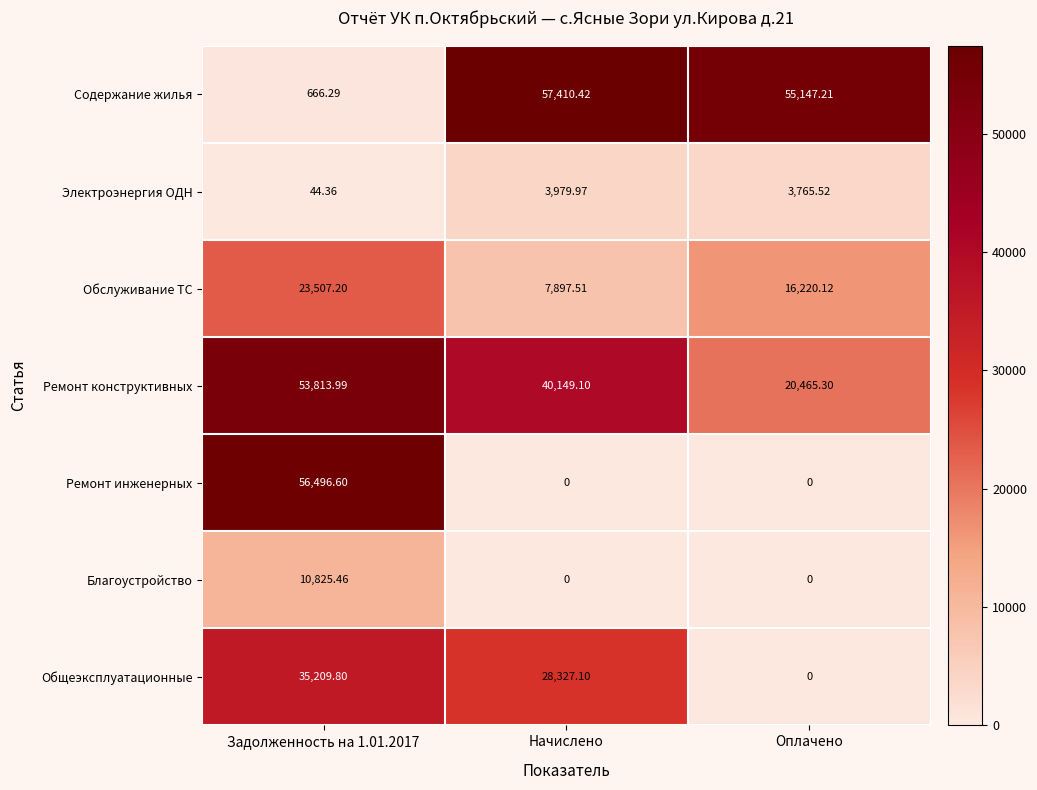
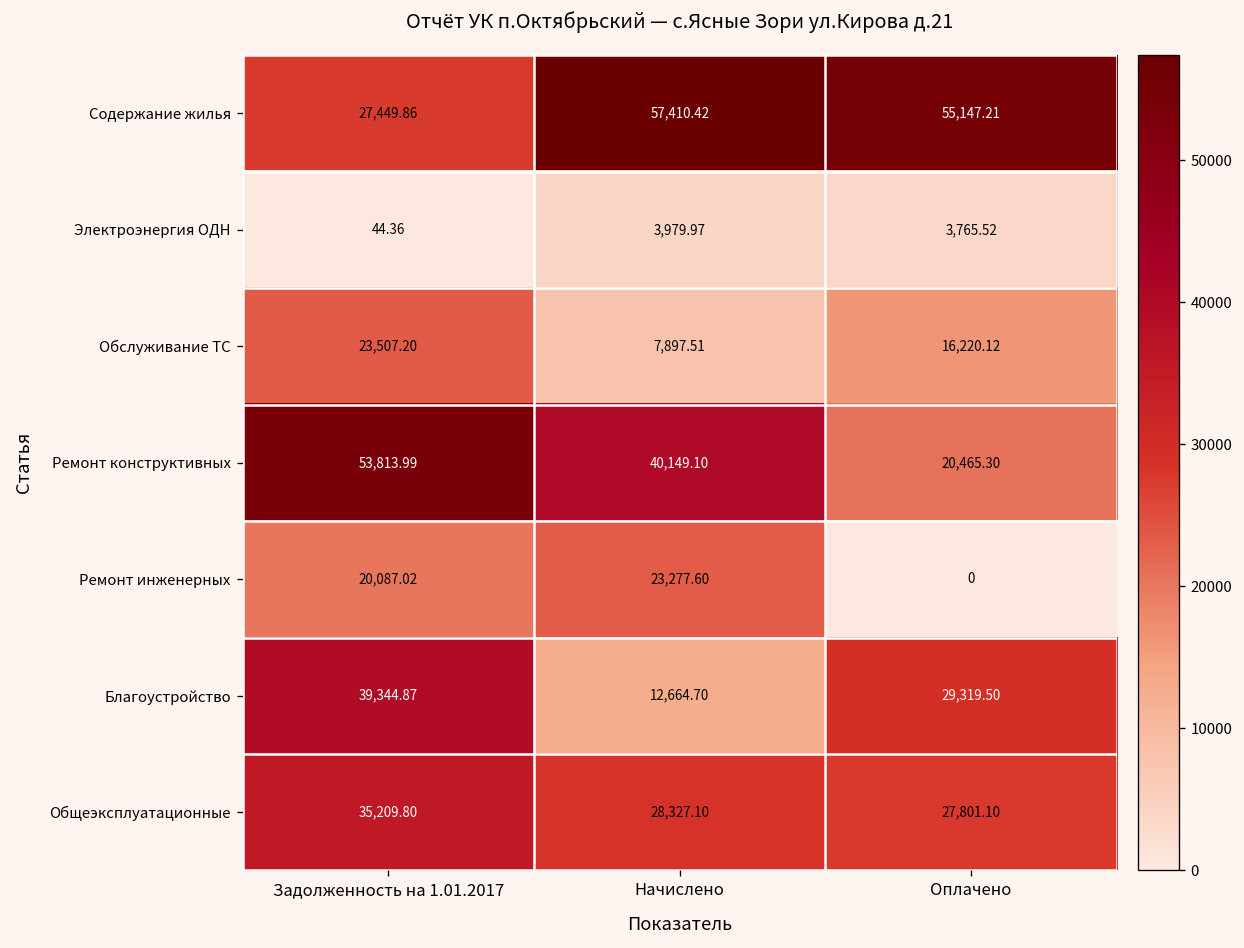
  {
    "Содержание жилья": {
-     "Задолженность на 1.01.2017": "666.29",
+     "Задолженность на 1.01.2017": "27,449.86",
      "Начислено": "57,410.42",
      "Оплачено": "55,147.21"
    },
    "Электроэнергия ОДН": {
      "Задолженность на 1.01.2017": "44.36",
      "Начислено": "3,979.97",
      "Оплачено": "3,765.52"
    },
    "Обслуживание ТС": {
      "Задолженность на 1.01.2017": "23,507.20",
      "Начислено": "7,897.51",
      "Оплачено": "16,220.12"
    },
    "Ремонт конструктивных": {
      "Задолженность на 1.01.2017": "53,813.99",
      "Начислено": "40,149.10",
      "Оплачено": "20,465.30"
    },
    "Ремонт инженерных": {
-     "Задолженность на 1.01.2017": "56,496.60",
-     "Начислено": "0",
+     "Задолженность на 1.01.2017": "20,087.02",
+     "Начислено": "23,277.60",
      "Оплачено": "0"
    },
    "Благоустройство": {
-     "Задолженность на 1.01.2017": "10,825.46",
-     "Начислено": "0",
-     "Оплачено": "0"
+     "Задолженность на 1.01.2017": "39,344.87",
+     "Начислено": "12,664.70",
+     "Оплачено": "29,319.50"
    },
    "Общеэксплуатационные": {
      "Задолженность на 1.01.2017": "35,209.80",
      "Начислено": "28,327.10",
-     "Оплачено": "0"
+     "Оплачено": "27,801.10"
    }
  }
